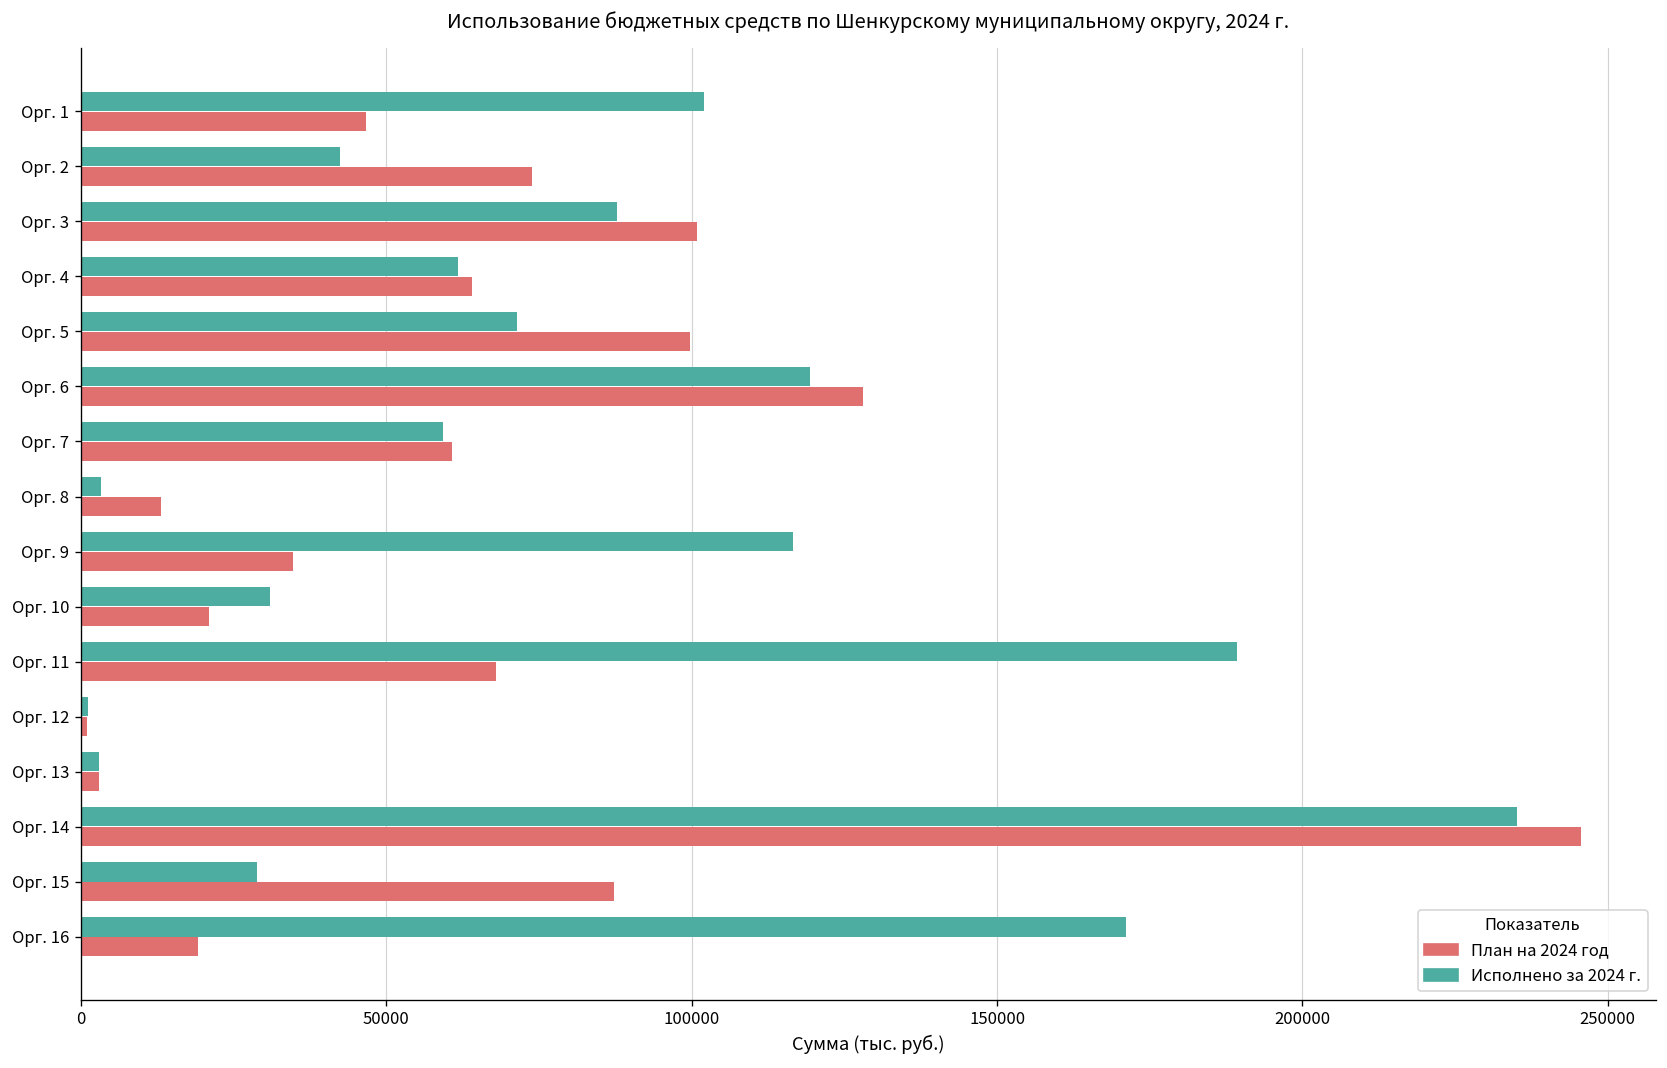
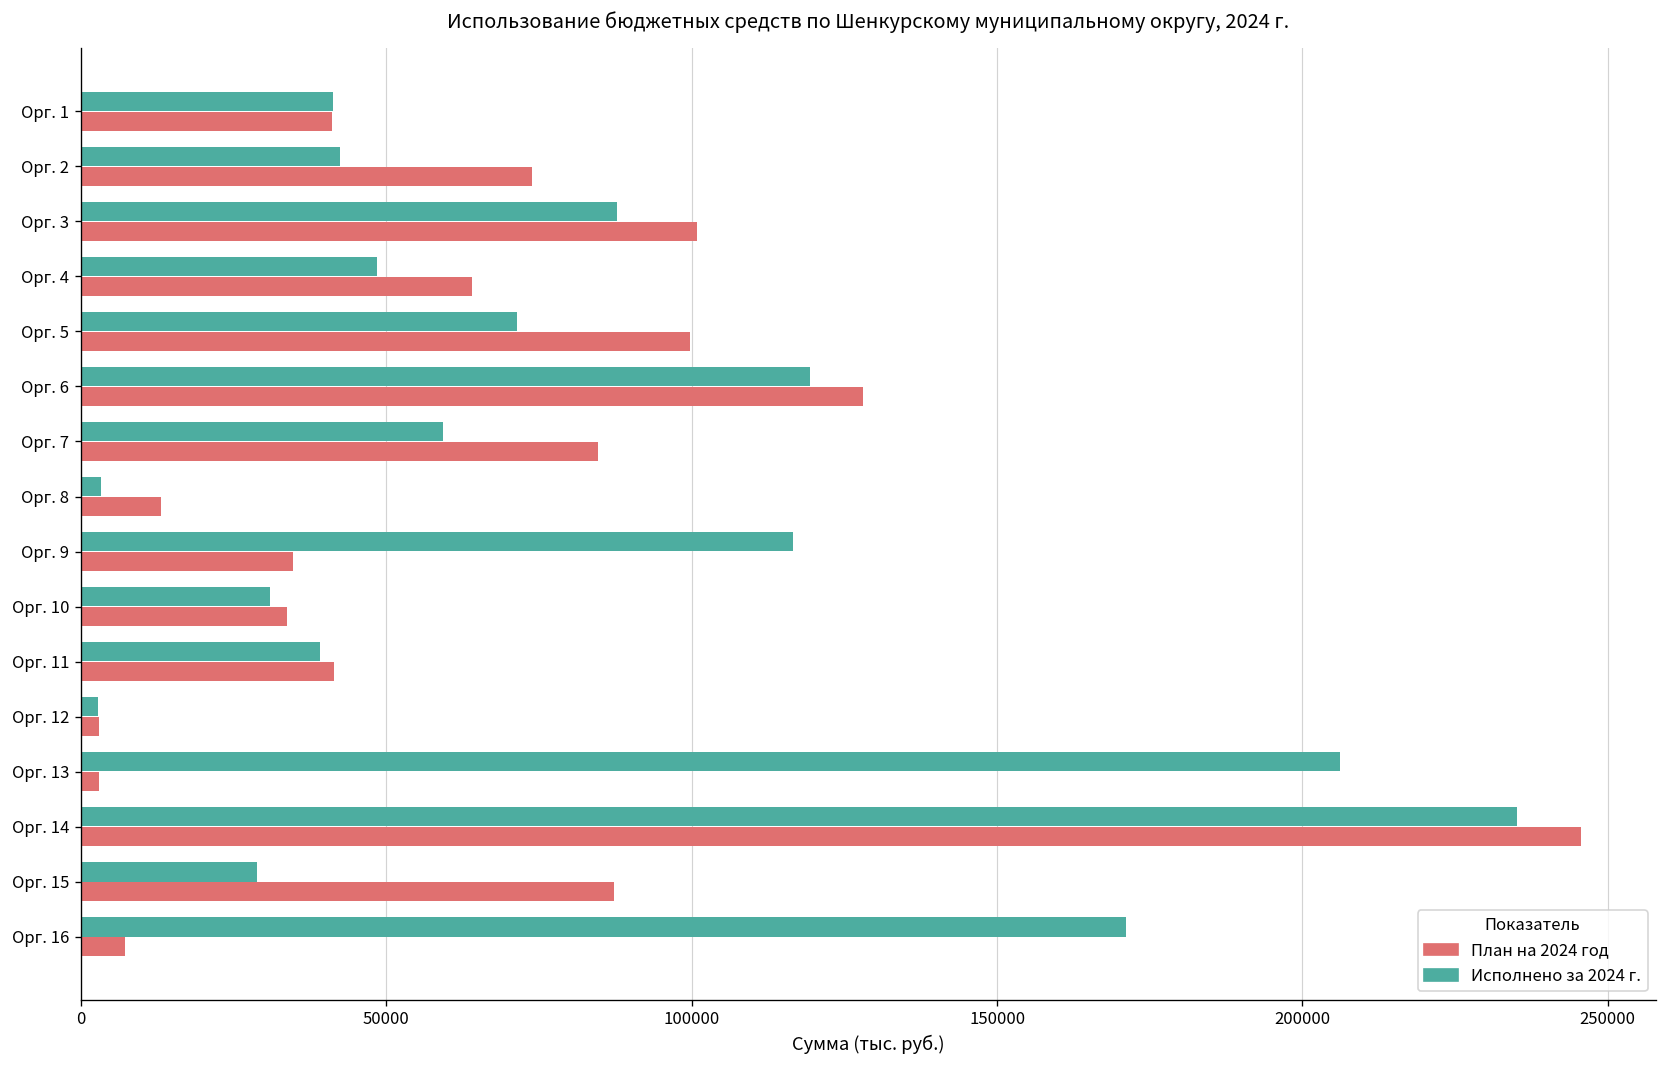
  {
    "План на 2024 год": {
-     "Орг. 1": 47000,
+     "Орг. 1": 41000,
      "Орг. 2": 74000,
      "Орг. 3": 101000,
      "Орг. 4": 64000,
      "Орг. 5": 100000,
      "Орг. 6": 128000,
-     "Орг. 7": 61000,
+     "Орг. 7": 85000,
      "Орг. 8": 13000,
      "Орг. 9": 35000,
-     "Орг. 10": 21000,
-     "Орг. 11": 68000,
-     "Орг. 12": 1000,
+     "Орг. 10": 34000,
+     "Орг. 11": 41000,
+     "Орг. 12": 3000,
      "Орг. 13": 3000,
      "Орг. 14": 246000,
      "Орг. 15": 87000,
-     "Орг. 16": 19000
+     "Орг. 16": 7000
    },
    "Исполнено за 2024 г.": {
-     "Орг. 1": 102000,
+     "Орг. 1": 41000,
      "Орг. 2": 42000,
      "Орг. 3": 88000,
-     "Орг. 4": 62000,
+     "Орг. 4": 48000,
      "Орг. 5": 71000,
      "Орг. 6": 119000,
      "Орг. 7": 59000,
      "Орг. 8": 3000,
      "Орг. 9": 117000,
      "Орг. 10": 31000,
-     "Орг. 11": 189000,
-     "Орг. 12": 1000,
-     "Орг. 13": 3000,
+     "Орг. 11": 39000,
+     "Орг. 12": 3000,
+     "Орг. 13": 206000,
      "Орг. 14": 235000,
      "Орг. 15": 29000,
      "Орг. 16": 171000
    }
  }
